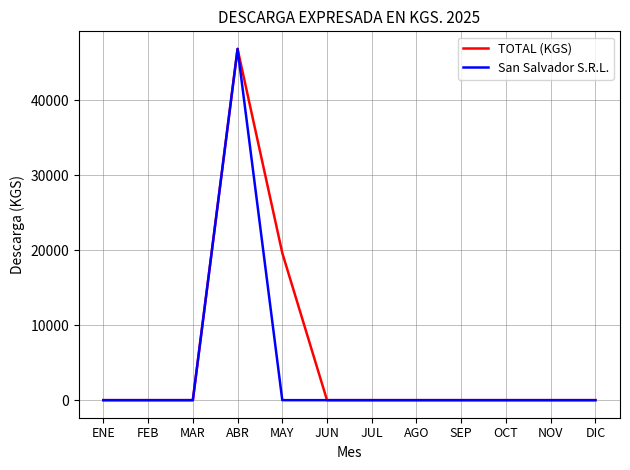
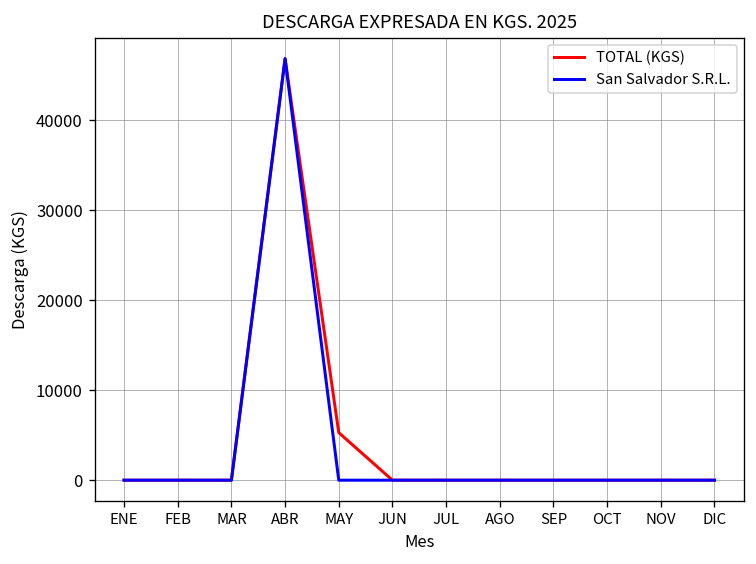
  {
    "TOTAL (KGS)": {
-     "MAY": 20000
+     "MAY": 5000
    },
    "San Salvador S.R.L.": {
      "MAY": 0
    }
  }
